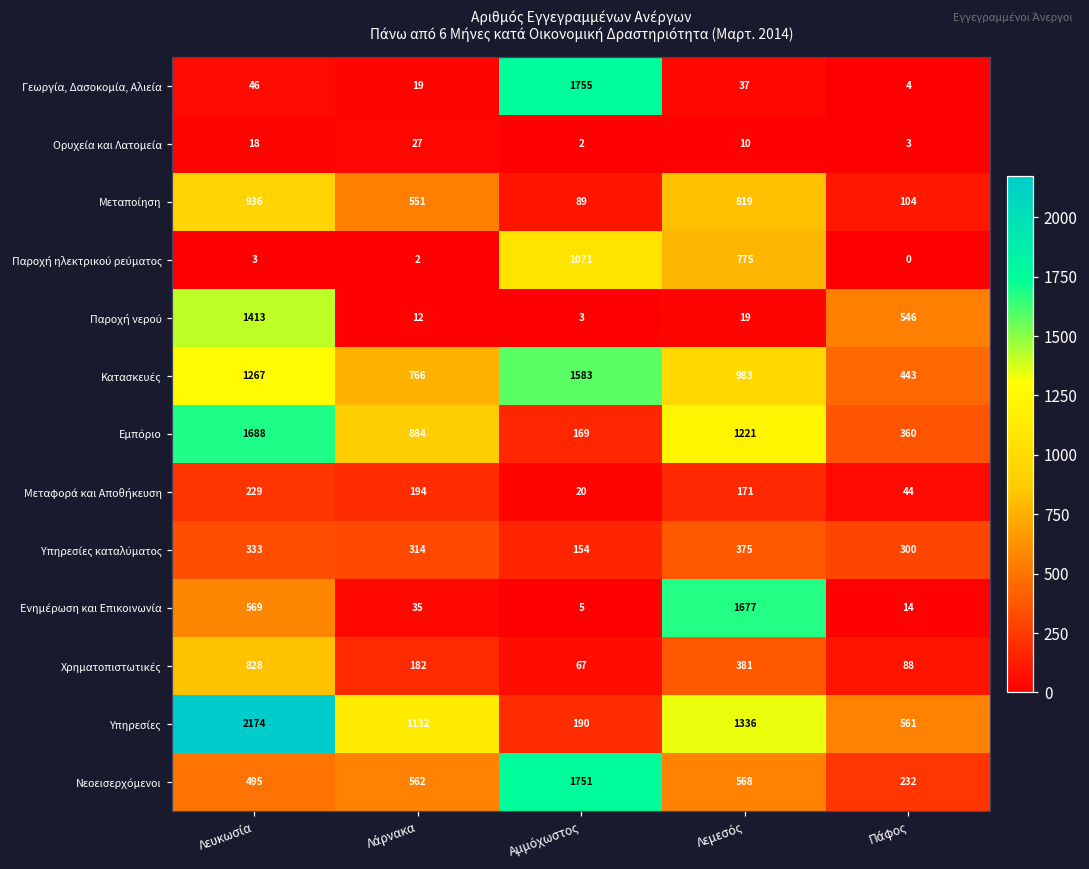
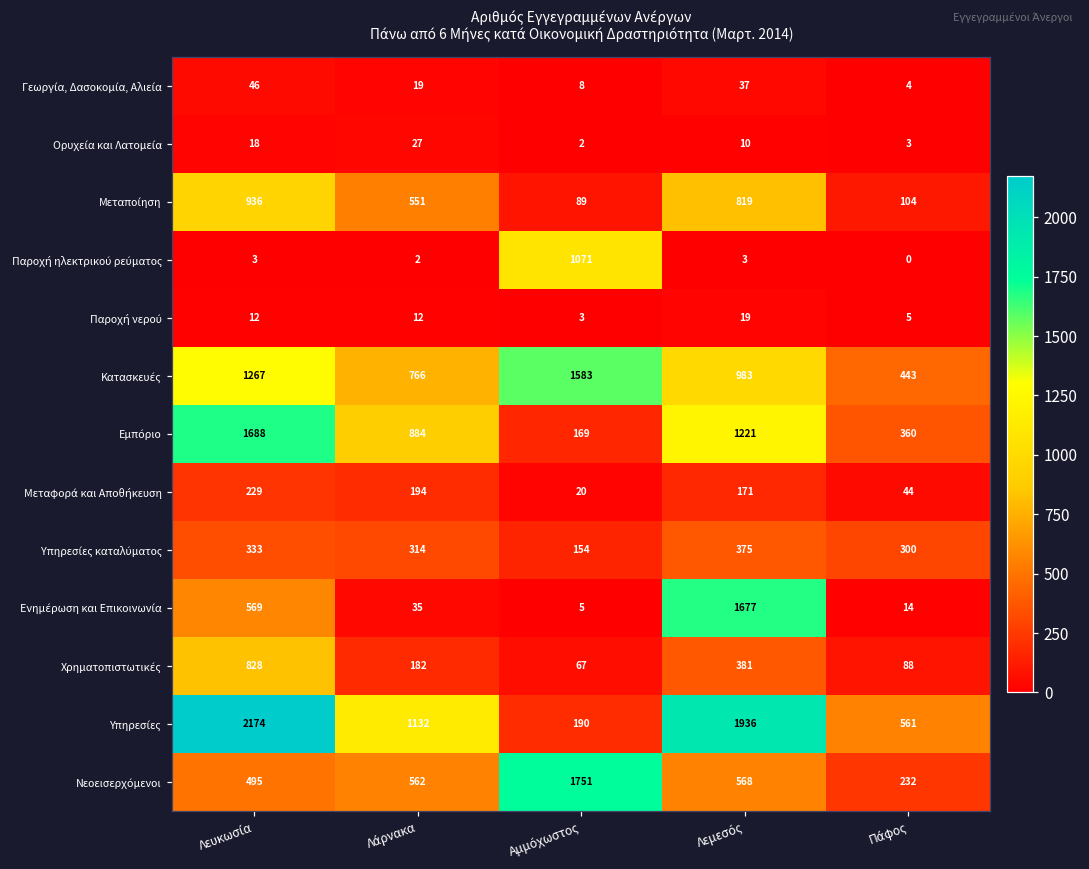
  {
    "Γεωργία, Δασοκομία, Αλιεία": {
      "Λευκωσία": 46,
      "Λάρνακα": 19,
-     "Αμμόχωστος": 1755,
+     "Αμμόχωστος": 8,
      "Λεμεσός": 37,
      "Πάφος": 4
    },
    "Ορυχεία και Λατομεία": {
      "Λευκωσία": 18,
      "Λάρνακα": 27,
      "Αμμόχωστος": 2,
      "Λεμεσός": 10,
      "Πάφος": 3
    },
    "Μεταποίηση": {
      "Λευκωσία": 936,
      "Λάρνακα": 551,
      "Αμμόχωστος": 89,
      "Λεμεσός": 819,
      "Πάφος": 104
    },
    "Παροχή ηλεκτρικού ρεύματος": {
      "Λευκωσία": 3,
      "Λάρνακα": 2,
      "Αμμόχωστος": 1071,
-     "Λεμεσός": 775,
+     "Λεμεσός": 3,
      "Πάφος": 0
    },
    "Παροχή νερού": {
-     "Λευκωσία": 1413,
+     "Λευκωσία": 12,
      "Λάρνακα": 12,
      "Αμμόχωστος": 3,
      "Λεμεσός": 19,
-     "Πάφος": 546
+     "Πάφος": 5
    },
    "Κατασκευές": {
      "Λευκωσία": 1267,
      "Λάρνακα": 766,
      "Αμμόχωστος": 1583,
      "Λεμεσός": 983,
      "Πάφος": 443
    },
    "Εμπόριο": {
      "Λευκωσία": 1688,
      "Λάρνακα": 884,
      "Αμμόχωστος": 169,
      "Λεμεσός": 1221,
      "Πάφος": 360
    },
    "Μεταφορά και Αποθήκευση": {
      "Λευκωσία": 229,
      "Λάρνακα": 194,
      "Αμμόχωστος": 20,
      "Λεμεσός": 171,
      "Πάφος": 44
    },
    "Υπηρεσίες καταλύματος": {
      "Λευκωσία": 333,
      "Λάρνακα": 314,
      "Αμμόχωστος": 154,
      "Λεμεσός": 375,
      "Πάφος": 300
    },
    "Ενημέρωση και Επικοινωνία": {
      "Λευκωσία": 569,
      "Λάρνακα": 35,
      "Αμμόχωστος": 5,
      "Λεμεσός": 1677,
      "Πάφος": 14
    },
    "Χρηματοπιστωτικές": {
      "Λευκωσία": 828,
      "Λάρνακα": 182,
      "Αμμόχωστος": 67,
      "Λεμεσός": 381,
      "Πάφος": 88
    },
    "Υπηρεσίες": {
      "Λευκωσία": 2174,
      "Λάρνακα": 1132,
      "Αμμόχωστος": 190,
-     "Λεμεσός": 1336,
+     "Λεμεσός": 1936,
      "Πάφος": 561
    },
    "Νεοεισερχόμενοι": {
      "Λευκωσία": 495,
      "Λάρνακα": 562,
      "Αμμόχωστος": 1751,
      "Λεμεσός": 568,
      "Πάφος": 232
    }
  }
